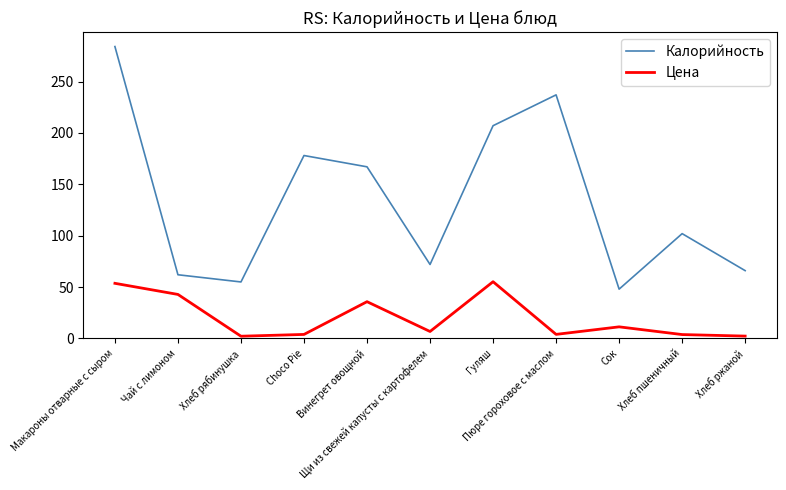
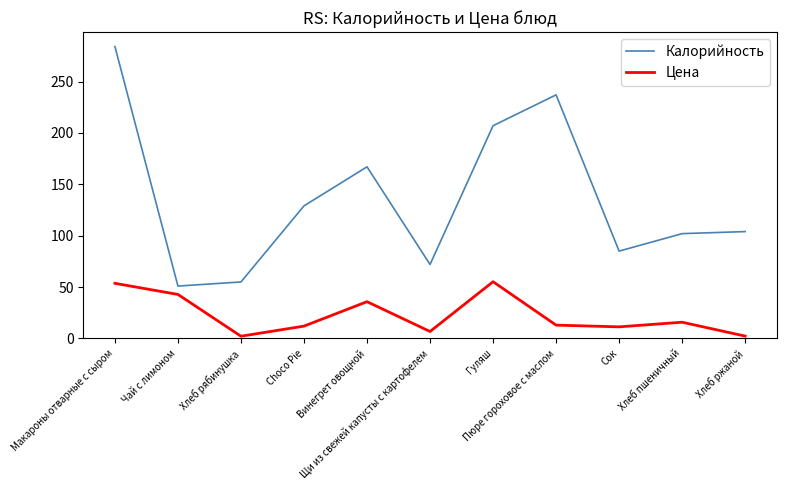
  {
    "Калорийность": {
      "Макароны отварные с сыром": 284,
-     "Чай с лимоном": 62,
+     "Чай с лимоном": 51,
      "Хлеб рябинушка": 55,
-     "Choco Pie": 178,
+     "Choco Pie": 129,
      "Винегрет овощной": 167,
      "Щи из свежей капусты с картофелем": 72,
      "Гуляш": 207,
      "Пюре гороховое с маслом": 237,
-     "Сок": 48,
+     "Сок": 85,
      "Хлеб пшеничный": 102,
-     "Хлеб ржаной": 66
+     "Хлеб ржаной": 104
    },
    "Цена": {
      "Макароны отварные с сыром": 54,
      "Чай с лимоном": 43,
      "Хлеб рябинушка": 2,
-     "Choco Pie": 4,
+     "Choco Pie": 12,
      "Винегрет овощной": 36,
      "Щи из свежей капусты с картофелем": 7,
      "Гуляш": 55,
-     "Пюре гороховое с маслом": 4,
+     "Пюре гороховое с маслом": 13,
      "Сок": 11,
-     "Хлеб пшеничный": 4,
+     "Хлеб пшеничный": 16,
      "Хлеб ржаной": 2
    }
  }
